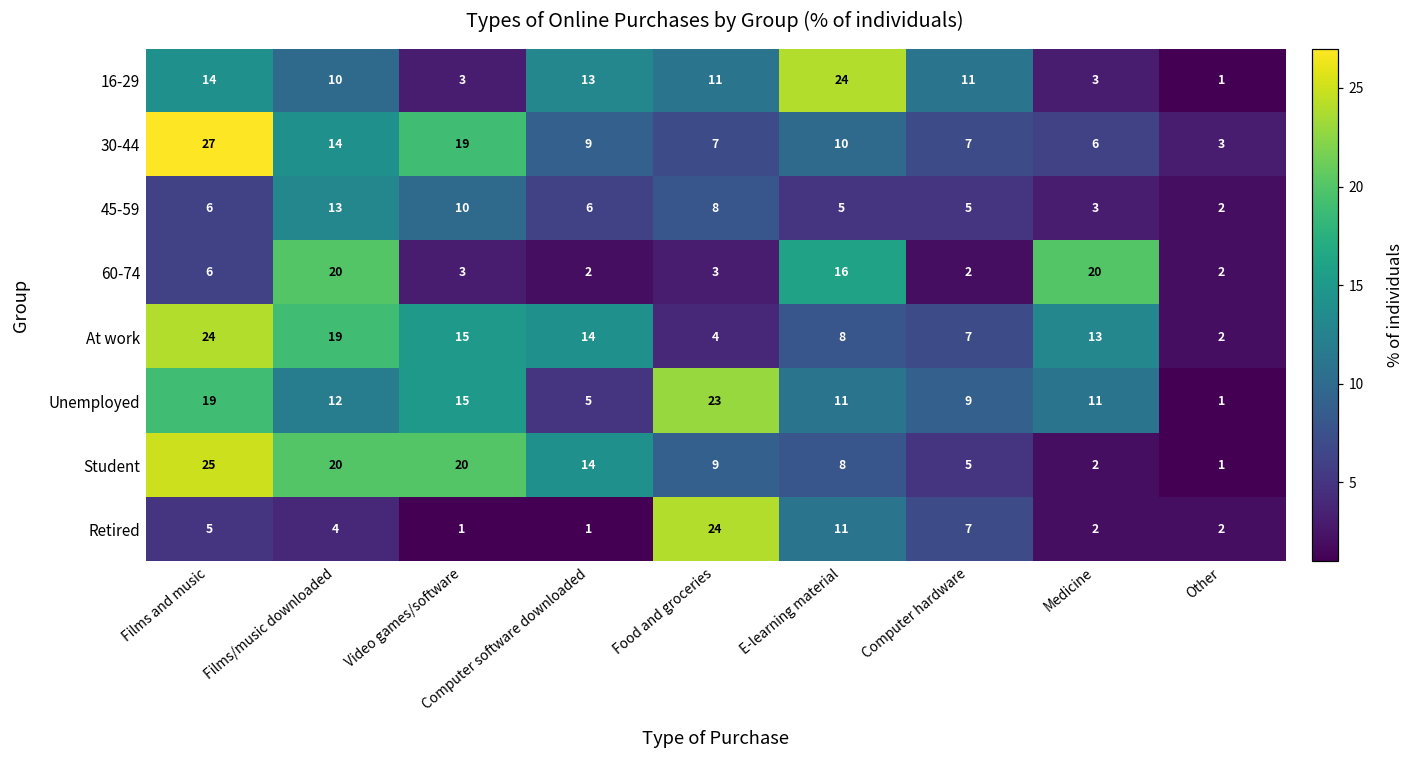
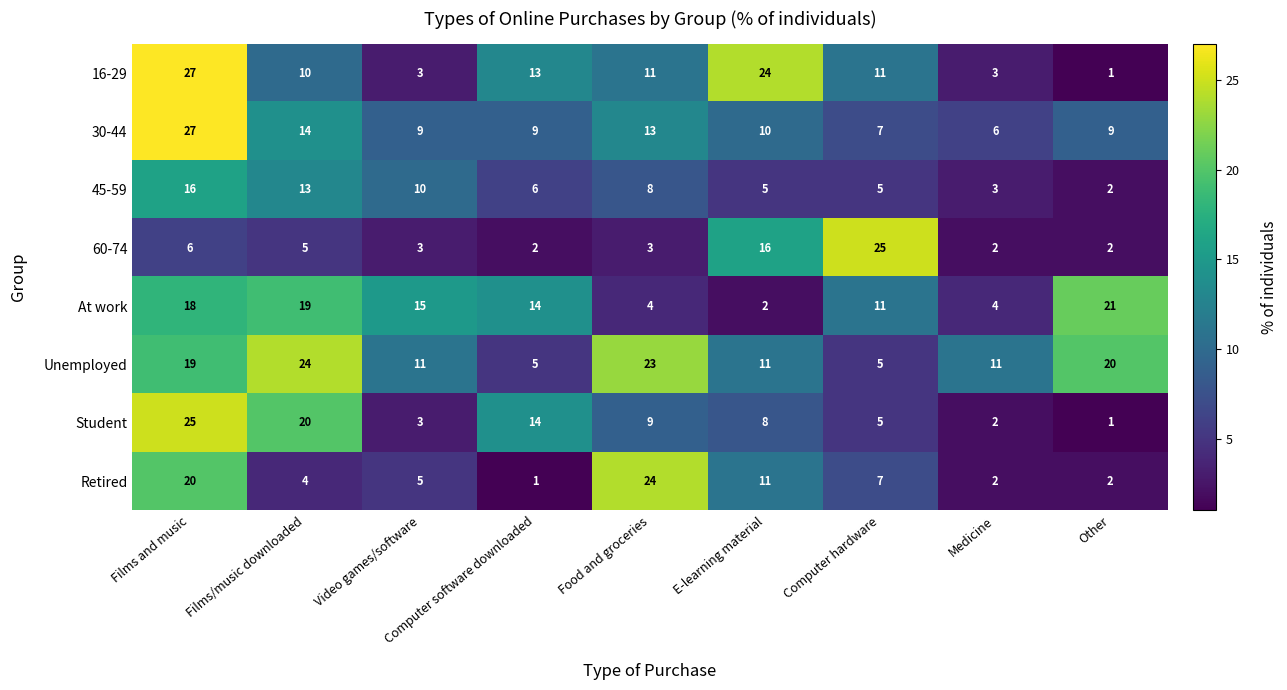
  {
    "16-29": {
-     "Films and music": 14,
+     "Films and music": 27,
      "Films/music downloaded": 10,
      "Video games/software": 3,
      "Computer software downloaded": 13,
      "Food and groceries": 11,
      "E-learning material": 24,
      "Computer hardware": 11,
      "Medicine": 3,
      "Other": 1
    },
    "30-44": {
      "Films and music": 27,
      "Films/music downloaded": 14,
-     "Video games/software": 19,
+     "Video games/software": 9,
      "Computer software downloaded": 9,
-     "Food and groceries": 7,
+     "Food and groceries": 13,
      "E-learning material": 10,
      "Computer hardware": 7,
      "Medicine": 6,
-     "Other": 3
+     "Other": 9
    },
    "45-59": {
-     "Films and music": 6,
+     "Films and music": 16,
      "Films/music downloaded": 13,
      "Video games/software": 10,
      "Computer software downloaded": 6,
      "Food and groceries": 8,
      "E-learning material": 5,
      "Computer hardware": 5,
      "Medicine": 3,
      "Other": 2
    },
    "60-74": {
      "Films and music": 6,
-     "Films/music downloaded": 20,
+     "Films/music downloaded": 5,
      "Video games/software": 3,
      "Computer software downloaded": 2,
      "Food and groceries": 3,
      "E-learning material": 16,
-     "Computer hardware": 2,
-     "Medicine": 20,
+     "Computer hardware": 25,
+     "Medicine": 2,
      "Other": 2
    },
    "At work": {
-     "Films and music": 24,
+     "Films and music": 18,
      "Films/music downloaded": 19,
      "Video games/software": 15,
      "Computer software downloaded": 14,
      "Food and groceries": 4,
-     "E-learning material": 8,
-     "Computer hardware": 7,
-     "Medicine": 13,
-     "Other": 2
+     "E-learning material": 2,
+     "Computer hardware": 11,
+     "Medicine": 4,
+     "Other": 21
    },
    "Unemployed": {
      "Films and music": 19,
-     "Films/music downloaded": 12,
-     "Video games/software": 15,
+     "Films/music downloaded": 24,
+     "Video games/software": 11,
      "Computer software downloaded": 5,
      "Food and groceries": 23,
      "E-learning material": 11,
-     "Computer hardware": 9,
+     "Computer hardware": 5,
      "Medicine": 11,
-     "Other": 1
+     "Other": 20
    },
    "Student": {
      "Films and music": 25,
      "Films/music downloaded": 20,
-     "Video games/software": 20,
+     "Video games/software": 3,
      "Computer software downloaded": 14,
      "Food and groceries": 9,
      "E-learning material": 8,
      "Computer hardware": 5,
      "Medicine": 2,
      "Other": 1
    },
    "Retired": {
-     "Films and music": 5,
+     "Films and music": 20,
      "Films/music downloaded": 4,
-     "Video games/software": 1,
+     "Video games/software": 5,
      "Computer software downloaded": 1,
      "Food and groceries": 24,
      "E-learning material": 11,
      "Computer hardware": 7,
      "Medicine": 2,
      "Other": 2
    }
  }
